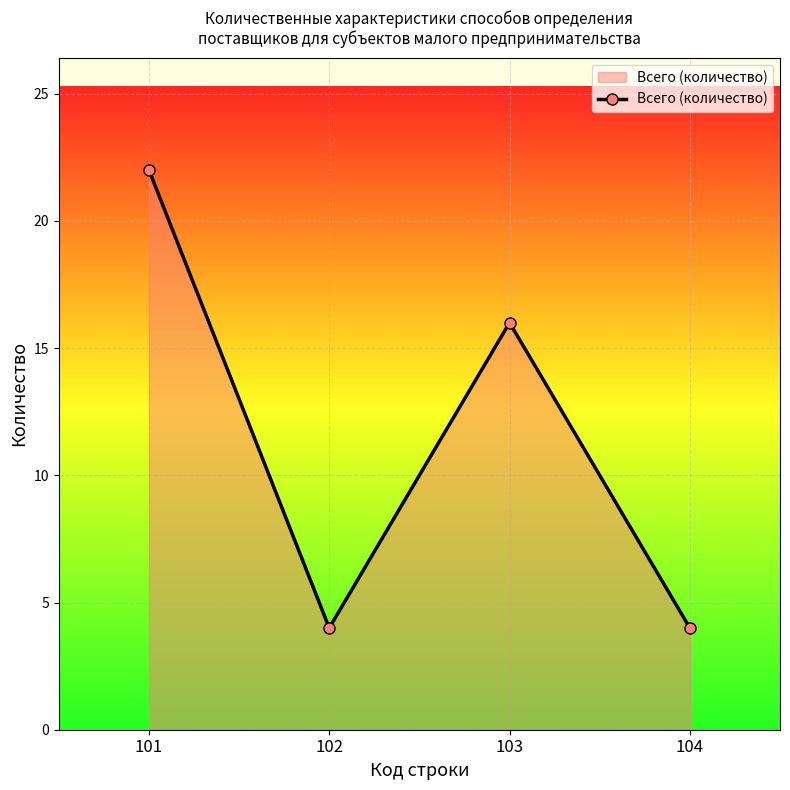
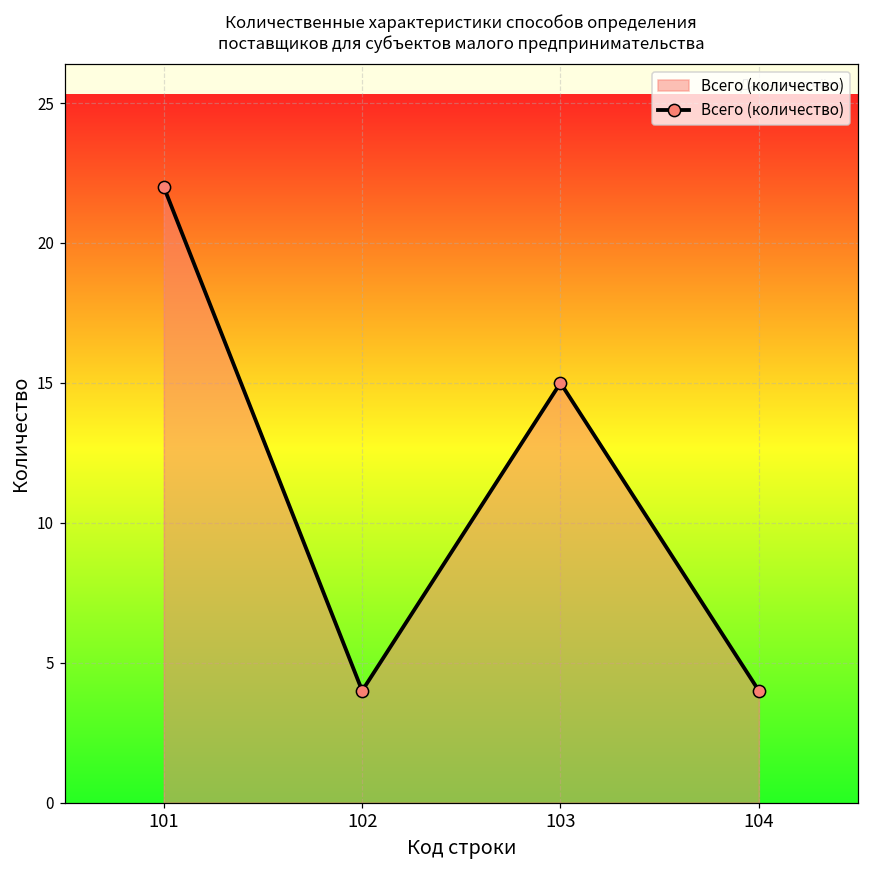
  {
    "101": 22,
    "102": 4,
-   "103": 16,
+   "103": 15,
    "104": 4
  }
